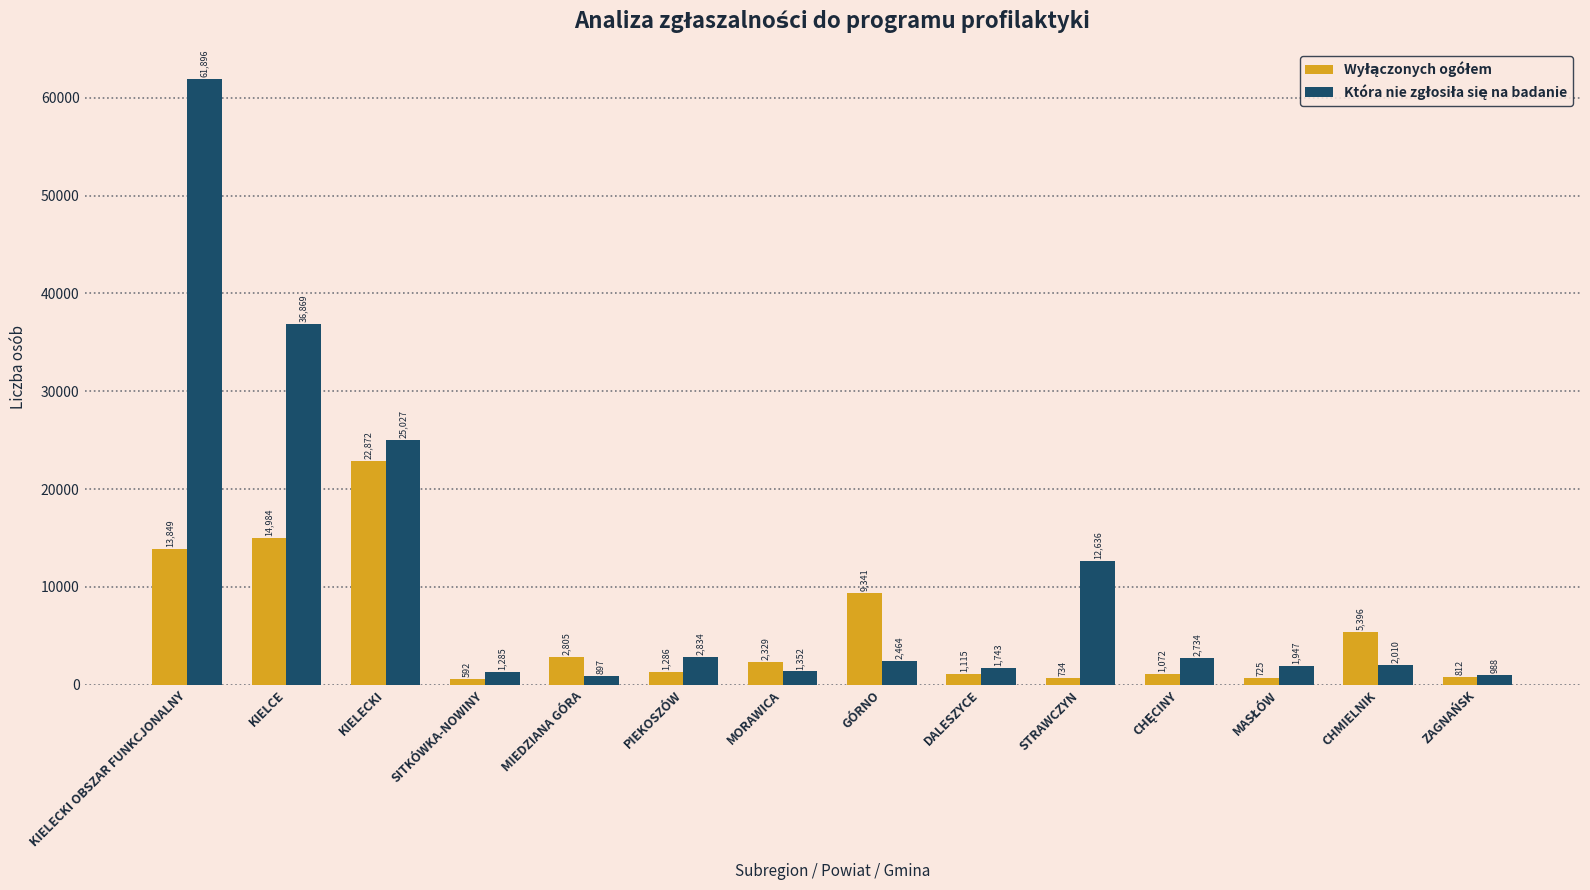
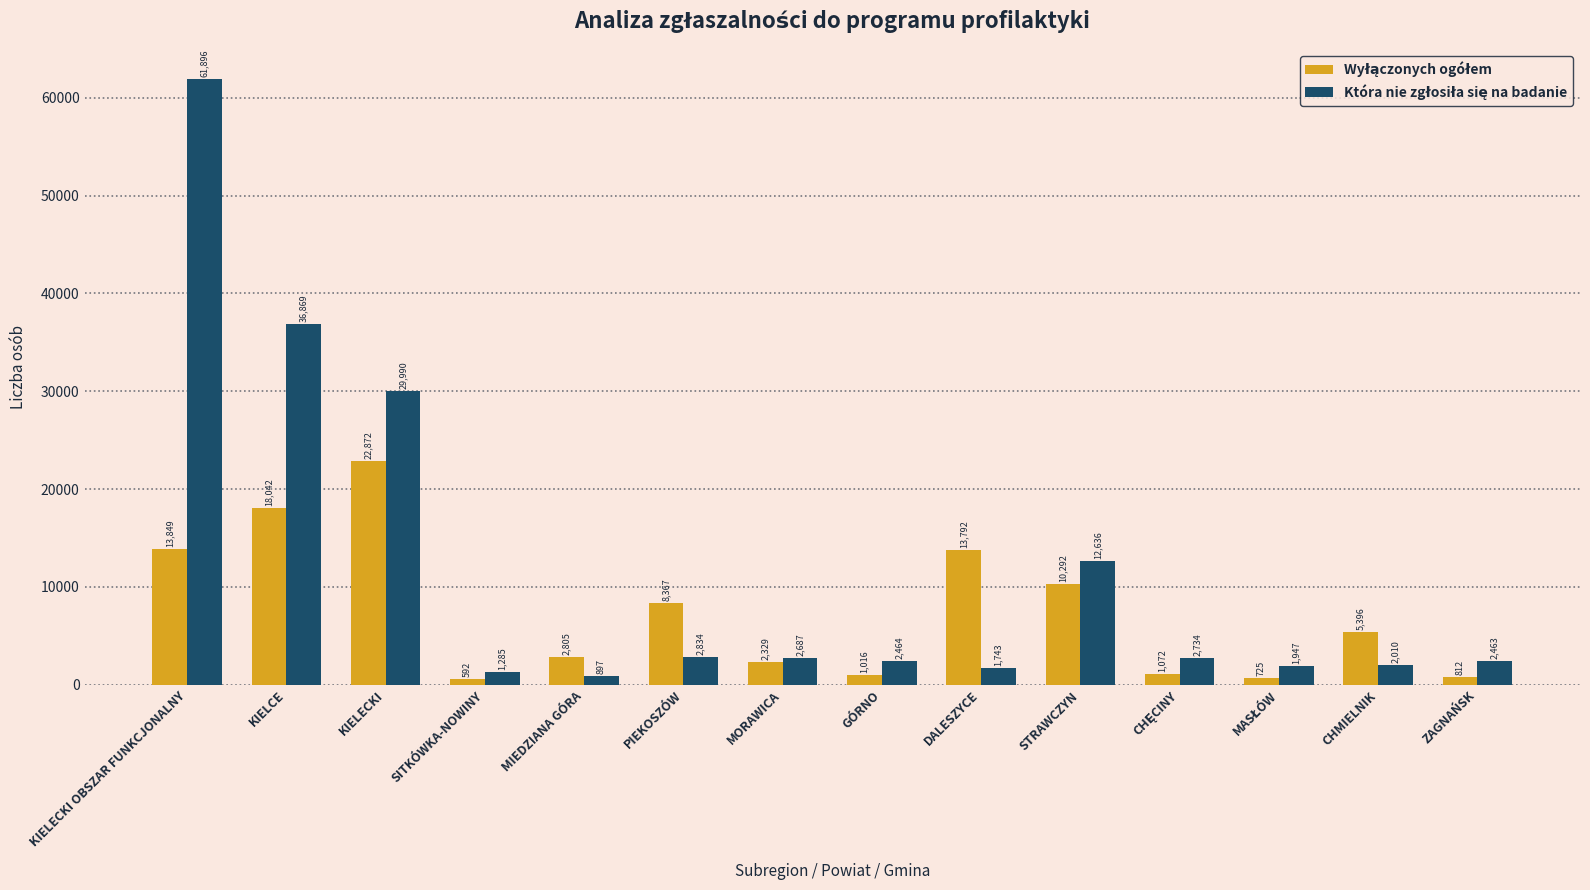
  {
    "Wyłączonych ogółem": {
      "KIELECKI OBSZAR FUNKCJONALNY": "13,849",
-     "KIELCE": "14,984",
+     "KIELCE": "18,042",
      "KIELECKI": "22,872",
      "SITKÓWKA-NOWINY": "592",
      "MIEDZIANA GÓRA": "2,805",
-     "PIEKOSZÓW": "1,286",
+     "PIEKOSZÓW": "8,367",
      "MORAWICA": "2,329",
-     "GÓRNO": "9,341",
-     "DALESZYCE": "1,115",
-     "STRAWCZYN": "734",
+     "GÓRNO": "1,016",
+     "DALESZYCE": "13,792",
+     "STRAWCZYN": "10,292",
      "CHĘCINY": "1,072",
      "MASŁÓW": "725",
      "CHMIELNIK": "5,396",
      "ZAGNAŃSK": "812"
    },
    "Która nie zgłosiła się na badanie": {
      "KIELECKI OBSZAR FUNKCJONALNY": "61,896",
      "KIELCE": "36,869",
-     "KIELECKI": "25,027",
+     "KIELECKI": "29,990",
      "SITKÓWKA-NOWINY": "1,285",
      "MIEDZIANA GÓRA": "897",
      "PIEKOSZÓW": "2,834",
-     "MORAWICA": "1,352",
+     "MORAWICA": "2,687",
      "GÓRNO": "2,464",
      "DALESZYCE": "1,743",
      "STRAWCZYN": "12,636",
      "CHĘCINY": "2,734",
      "MASŁÓW": "1,947",
      "CHMIELNIK": "2,010",
-     "ZAGNAŃSK": "988"
+     "ZAGNAŃSK": "2,463"
    }
  }
